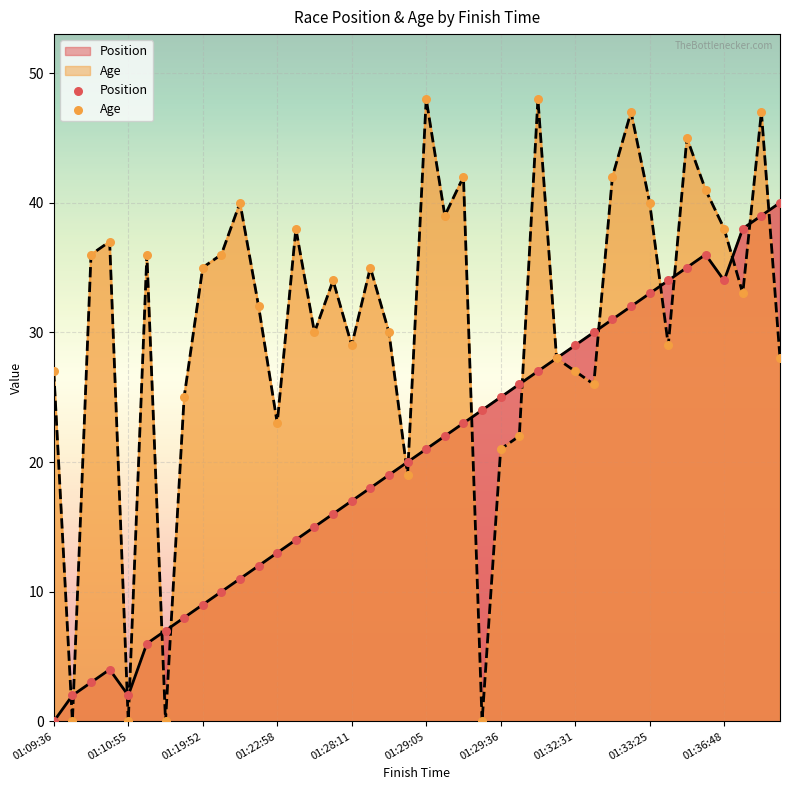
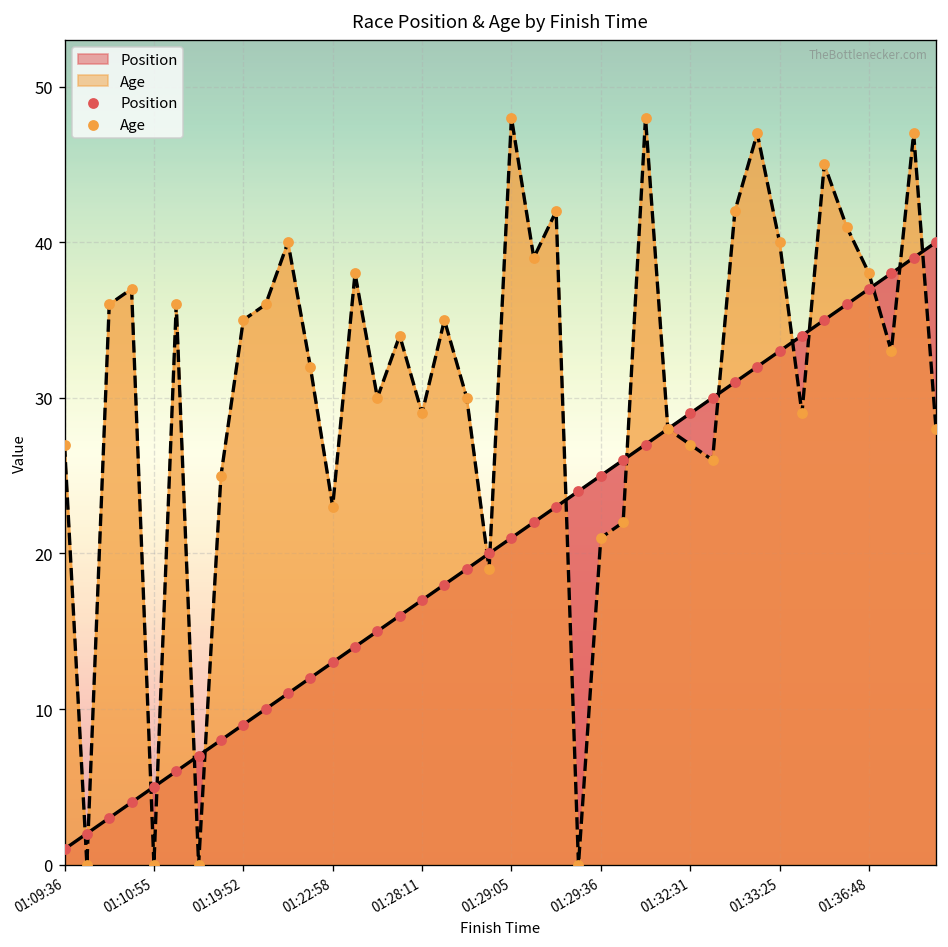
  {
    "Position": {
-     "01:09:36": 0,
-     "01:10:55": 2,
+     "01:09:36": 1,
+     "01:10:55": 5,
      "01:19:52": 9,
      "01:22:58": 13,
      "01:28:11": 17,
      "01:29:05": 21,
      "01:29:36": 25,
      "01:32:31": 29,
      "01:33:25": 33,
-     "01:36:48": 34
+     "01:36:48": 37
    },
    "Age": {
      "01:09:36": 27,
      "01:10:55": 0,
      "01:19:52": 35,
      "01:22:58": 23,
      "01:28:11": 29,
      "01:29:05": 48,
      "01:29:36": 21,
      "01:32:31": 27,
      "01:33:25": 40,
      "01:36:48": 38
    }
  }
